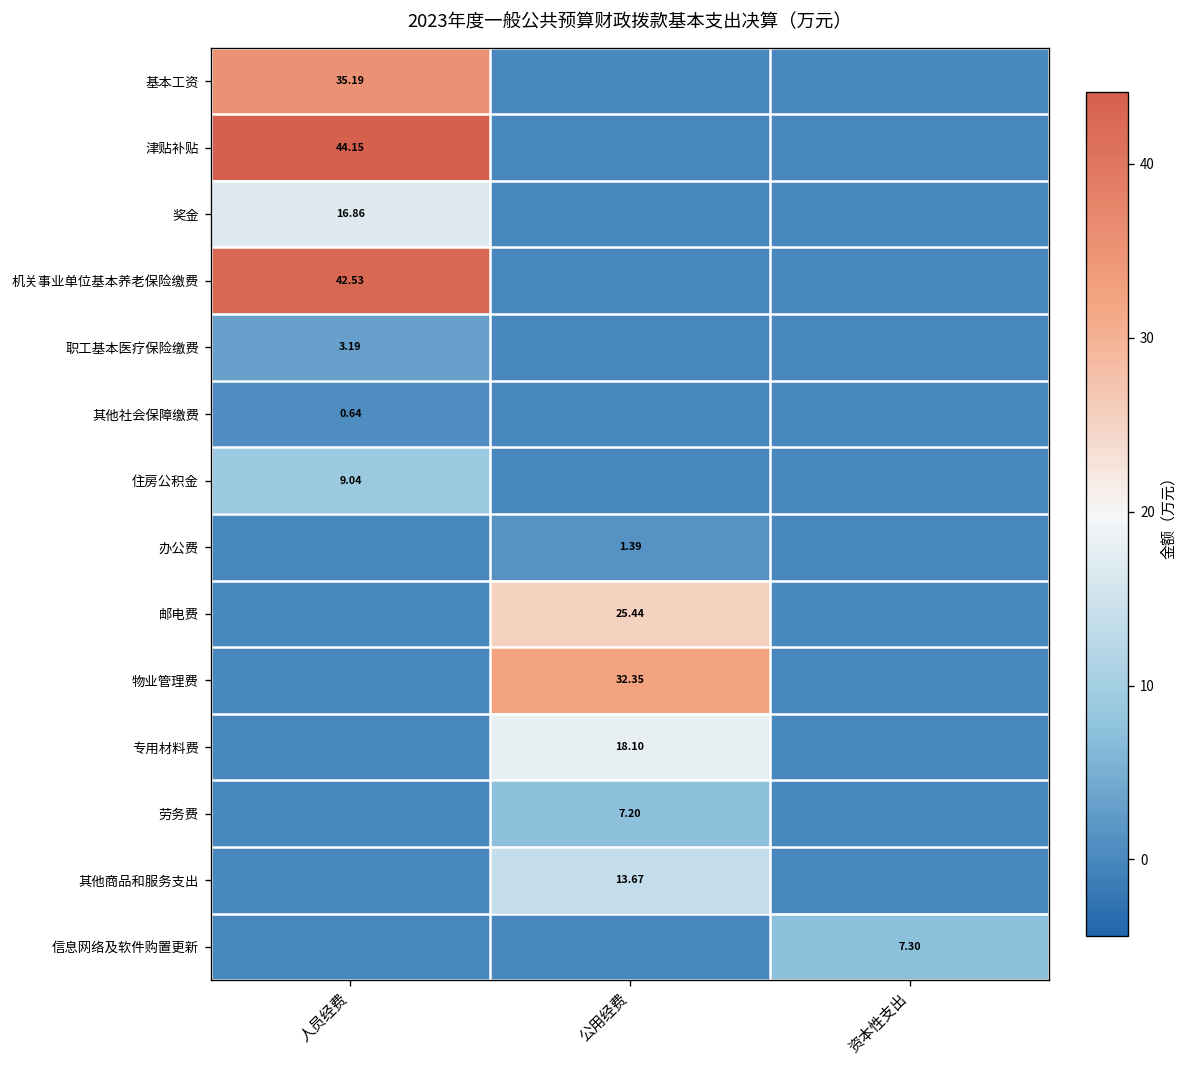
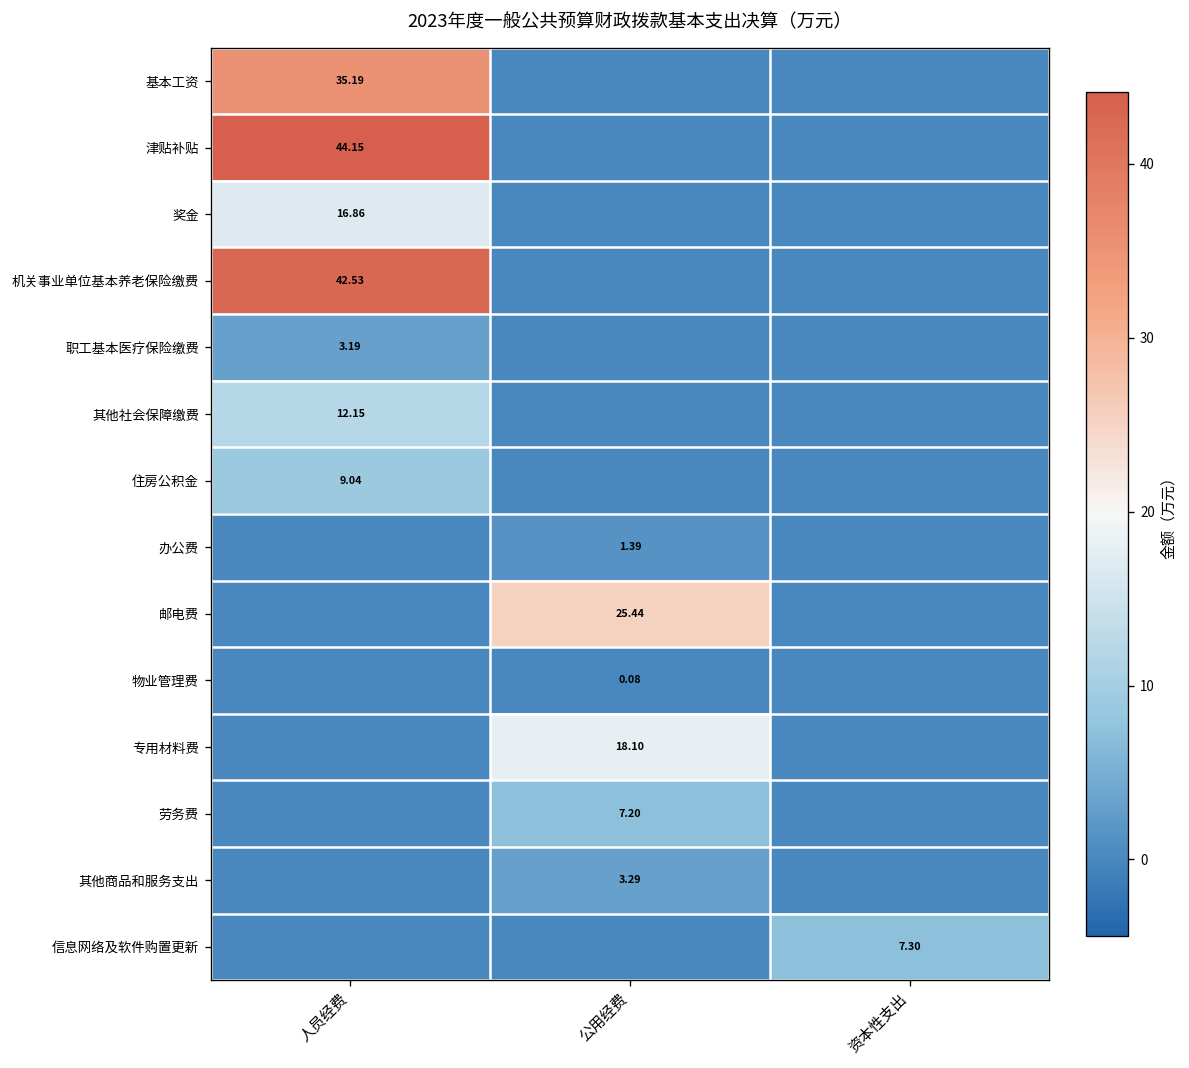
  {
    "基本工资": {
      "人员经费": 35.19
    },
    "津贴补贴": {
      "人员经费": 44.15
    },
    "奖金": {
      "人员经费": 16.86
    },
    "机关事业单位基本养老保险缴费": {
      "人员经费": 42.53
    },
    "职工基本医疗保险缴费": {
      "人员经费": 3.19
    },
    "其他社会保障缴费": {
-     "人员经费": 0.64
+     "人员经费": 12.15
    },
    "住房公积金": {
      "人员经费": 9.04
    },
    "办公费": {
      "公用经费": 1.39
    },
    "邮电费": {
      "公用经费": 25.44
    },
    "物业管理费": {
-     "公用经费": 32.35
+     "公用经费": 0.08
    },
    "专用材料费": {
      "公用经费": 18.10
    },
    "劳务费": {
      "公用经费": 7.20
    },
    "其他商品和服务支出": {
-     "公用经费": 13.67
+     "公用经费": 3.29
    },
    "信息网络及软件购置更新": {
      "资本性支出": 7.30
    }
  }
